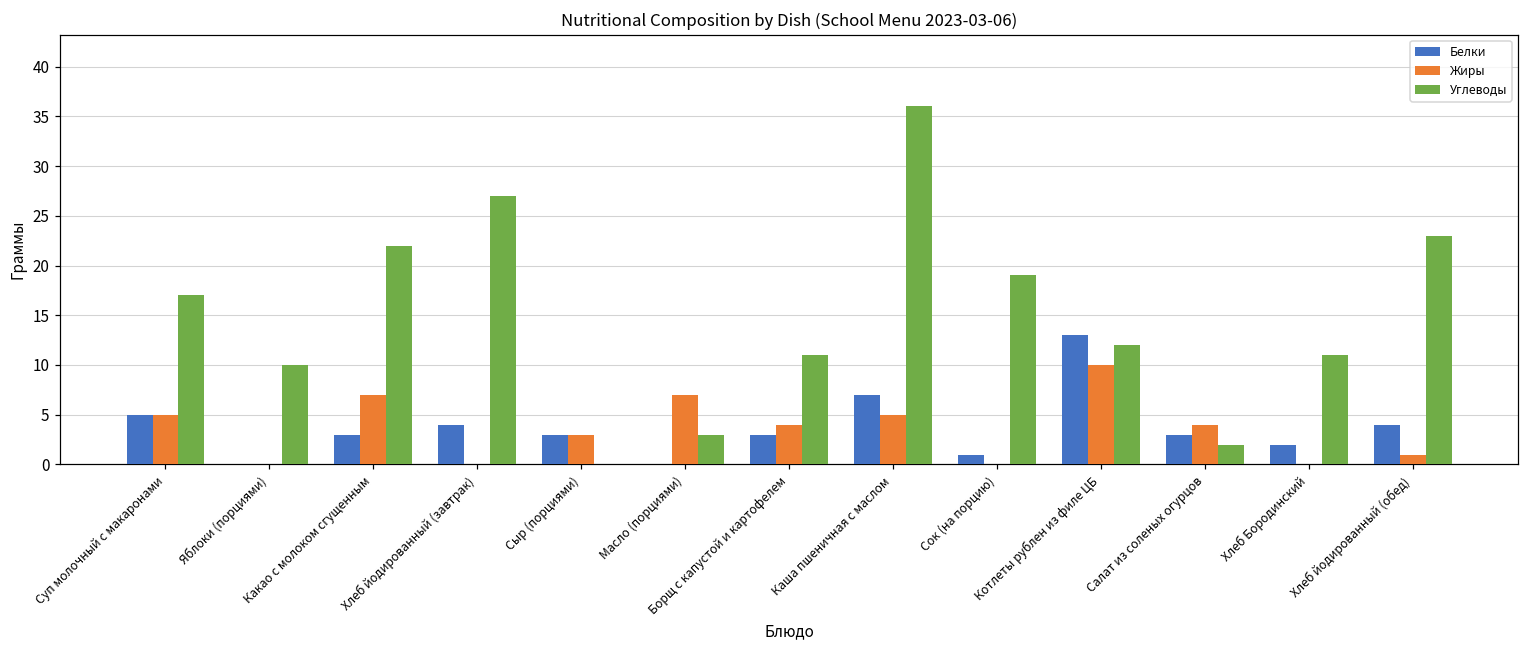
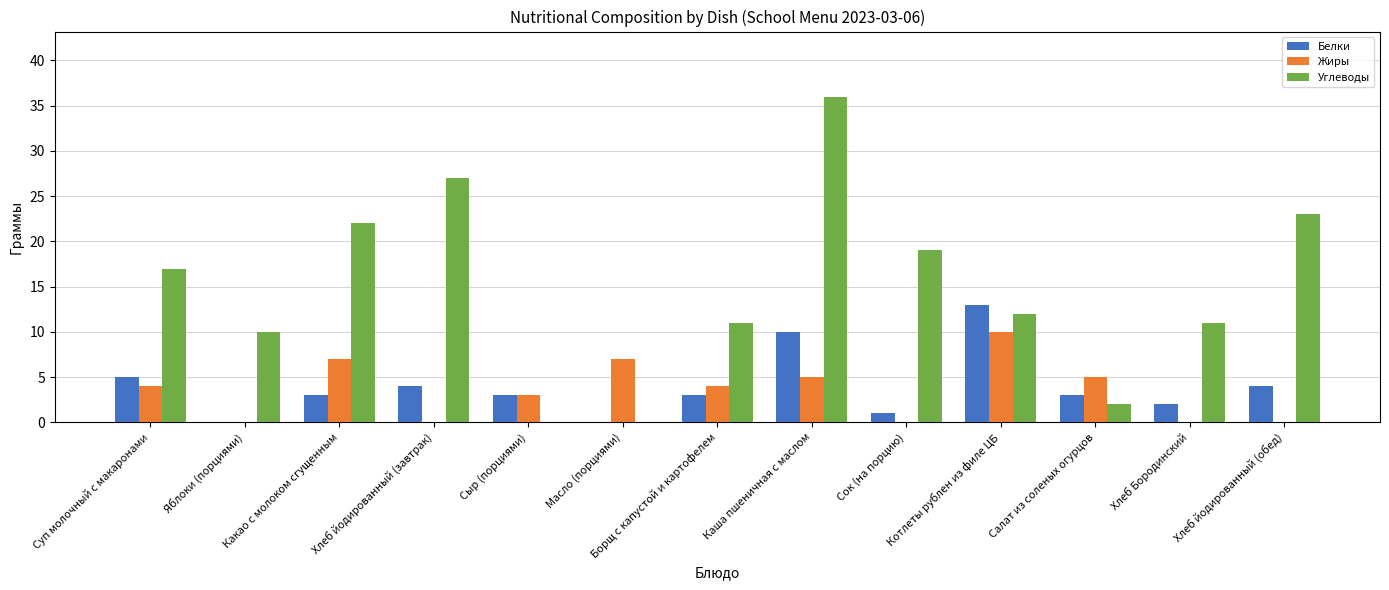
  {
    "Белки": {
      "Суп молочный с макаронами": 5,
      "Яблоки (порциями)": 0,
      "Какао с молоком сгущенным": 3,
      "Хлеб йодированный (завтрак)": 4,
      "Сыр (порциями)": 3,
      "Масло (порциями)": 0,
      "Борщ с капустой и картофелем": 3,
-     "Каша пшеничная с маслом": 7,
+     "Каша пшеничная с маслом": 10,
      "Сок (на порцию)": 1,
      "Котлеты рублен из филе ЦБ": 13,
      "Салат из соленых огурцов": 3,
      "Хлеб Бородинский": 2,
      "Хлеб йодированный (обед)": 4
    },
    "Жиры": {
-     "Суп молочный с макаронами": 5,
+     "Суп молочный с макаронами": 4,
      "Яблоки (порциями)": 0,
      "Какао с молоком сгущенным": 7,
      "Хлеб йодированный (завтрак)": 0,
      "Сыр (порциями)": 3,
      "Масло (порциями)": 7,
      "Борщ с капустой и картофелем": 4,
      "Каша пшеничная с маслом": 5,
      "Сок (на порцию)": 0,
      "Котлеты рублен из филе ЦБ": 10,
-     "Салат из соленых огурцов": 4,
+     "Салат из соленых огурцов": 5,
      "Хлеб Бородинский": 0,
-     "Хлеб йодированный (обед)": 1
+     "Хлеб йодированный (обед)": 0
    },
    "Углеводы": {
      "Суп молочный с макаронами": 17,
      "Яблоки (порциями)": 10,
      "Какао с молоком сгущенным": 22,
      "Хлеб йодированный (завтрак)": 27,
      "Сыр (порциями)": 0,
-     "Масло (порциями)": 3,
+     "Масло (порциями)": 0,
      "Борщ с капустой и картофелем": 11,
      "Каша пшеничная с маслом": 36,
      "Сок (на порцию)": 19,
      "Котлеты рублен из филе ЦБ": 12,
      "Салат из соленых огурцов": 2,
      "Хлеб Бородинский": 11,
      "Хлеб йодированный (обед)": 23
    }
  }
